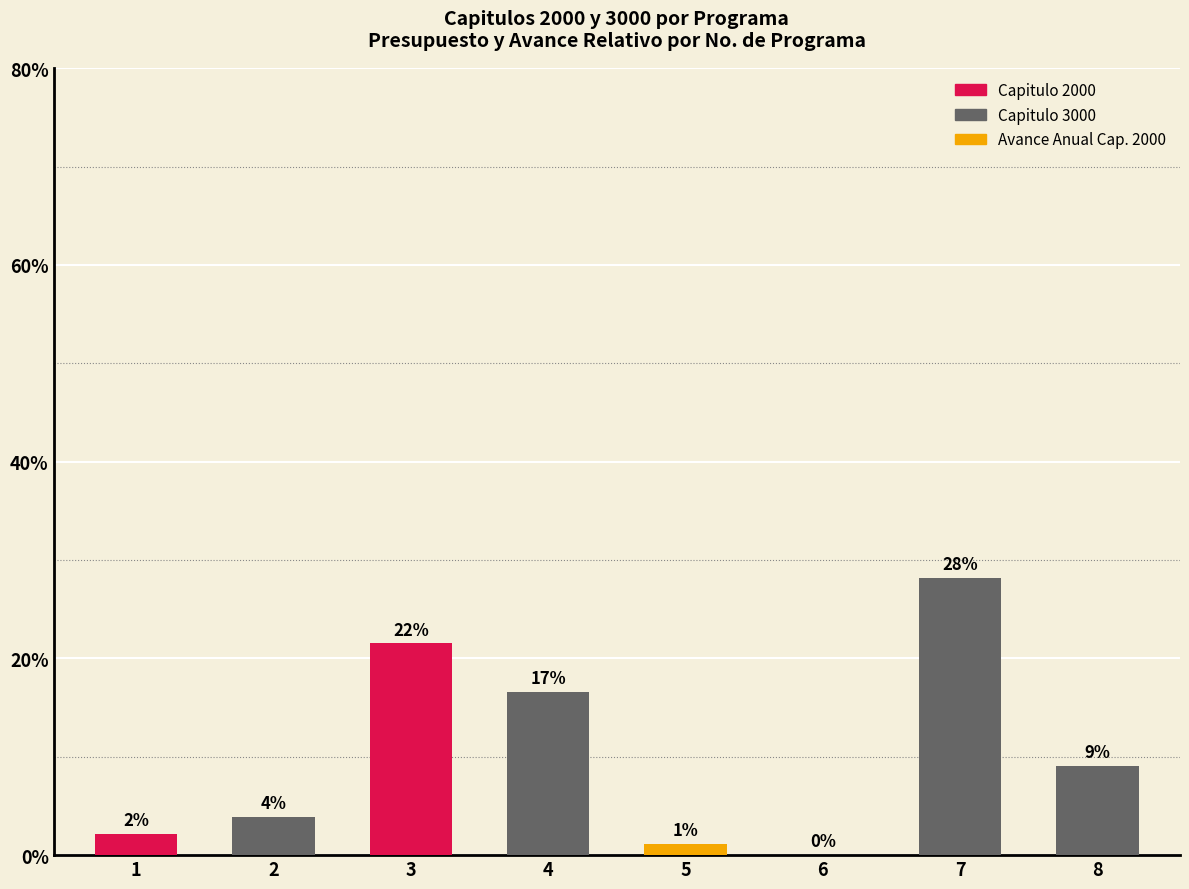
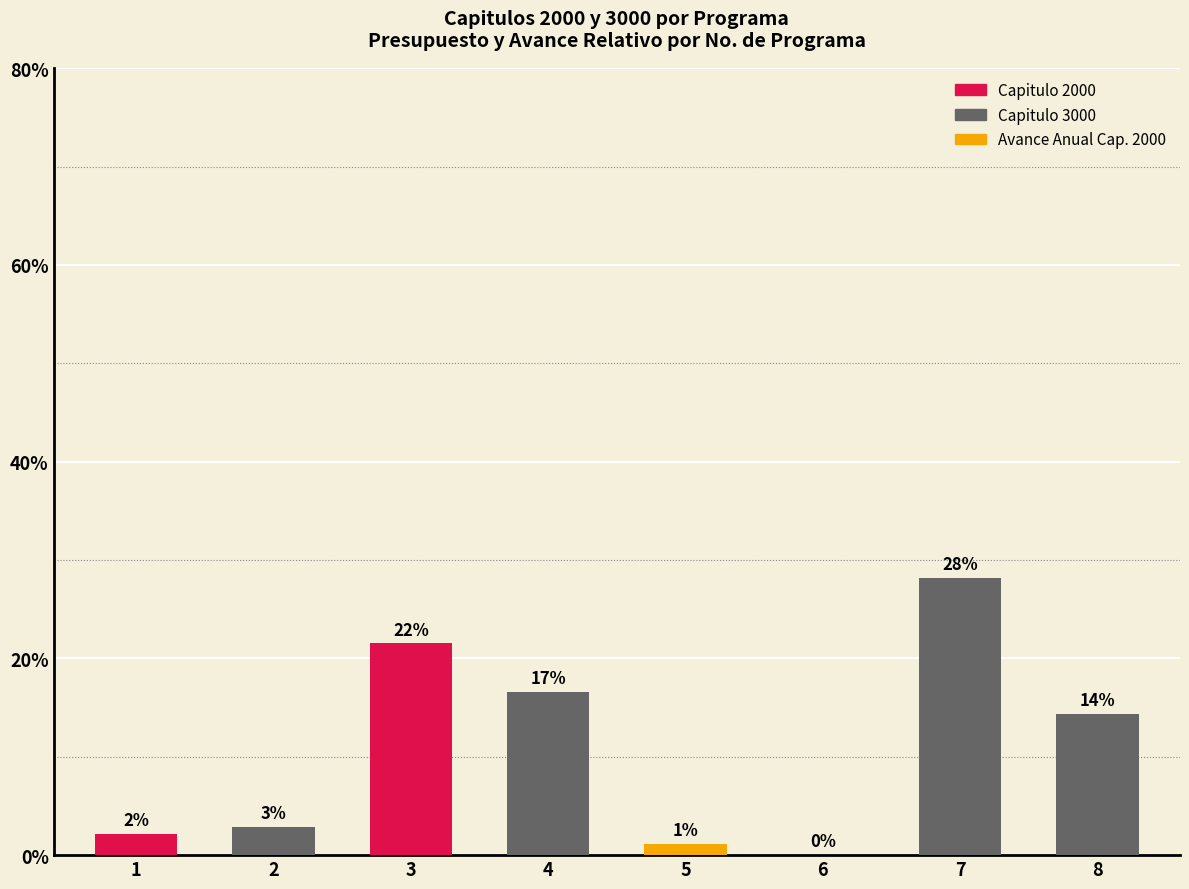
  {
    "1": "2%",
-   "2": "4%",
+   "2": "3%",
    "3": "22%",
    "4": "17%",
    "5": "1%",
    "6": "0%",
    "7": "28%",
-   "8": "9%"
+   "8": "14%"
  }
